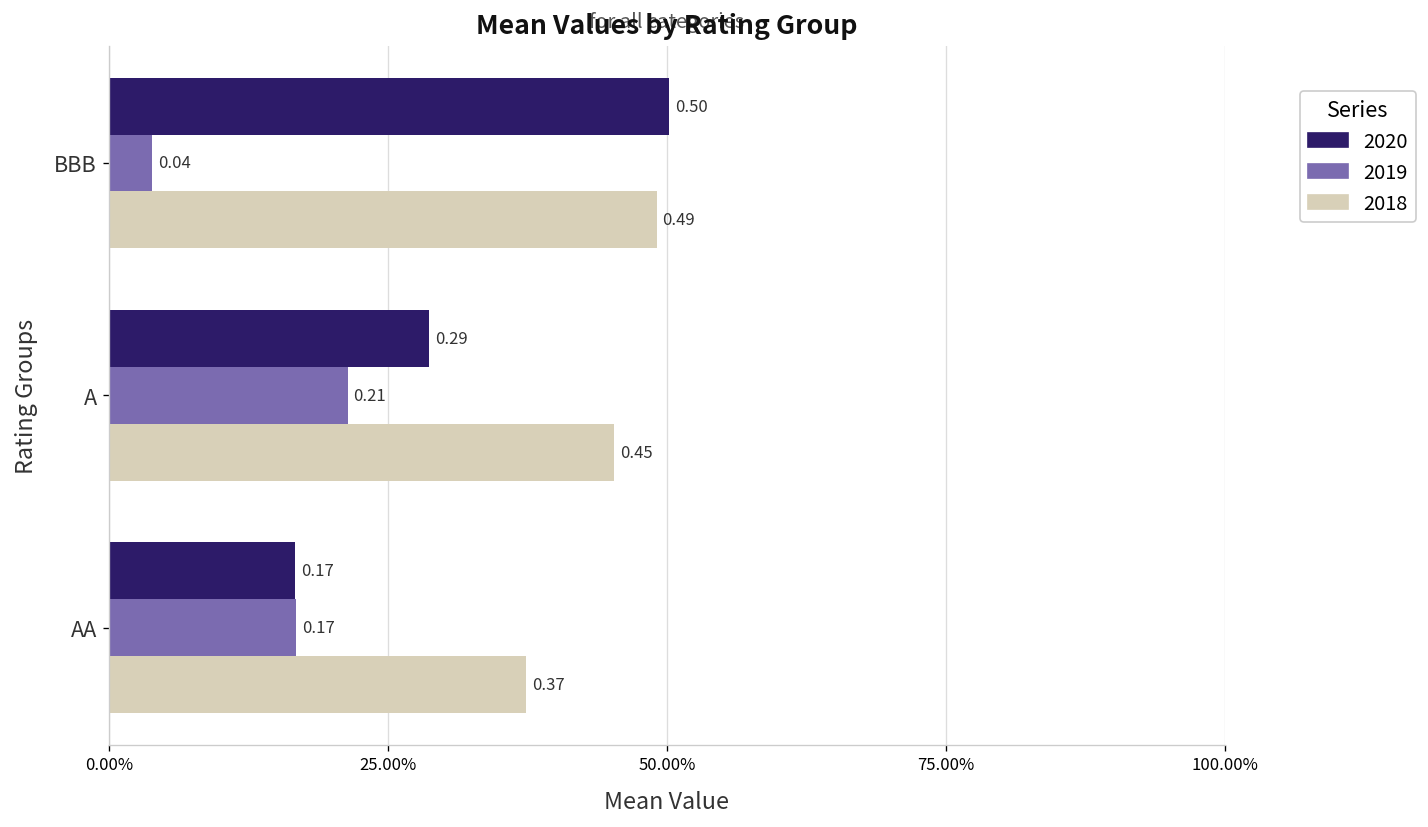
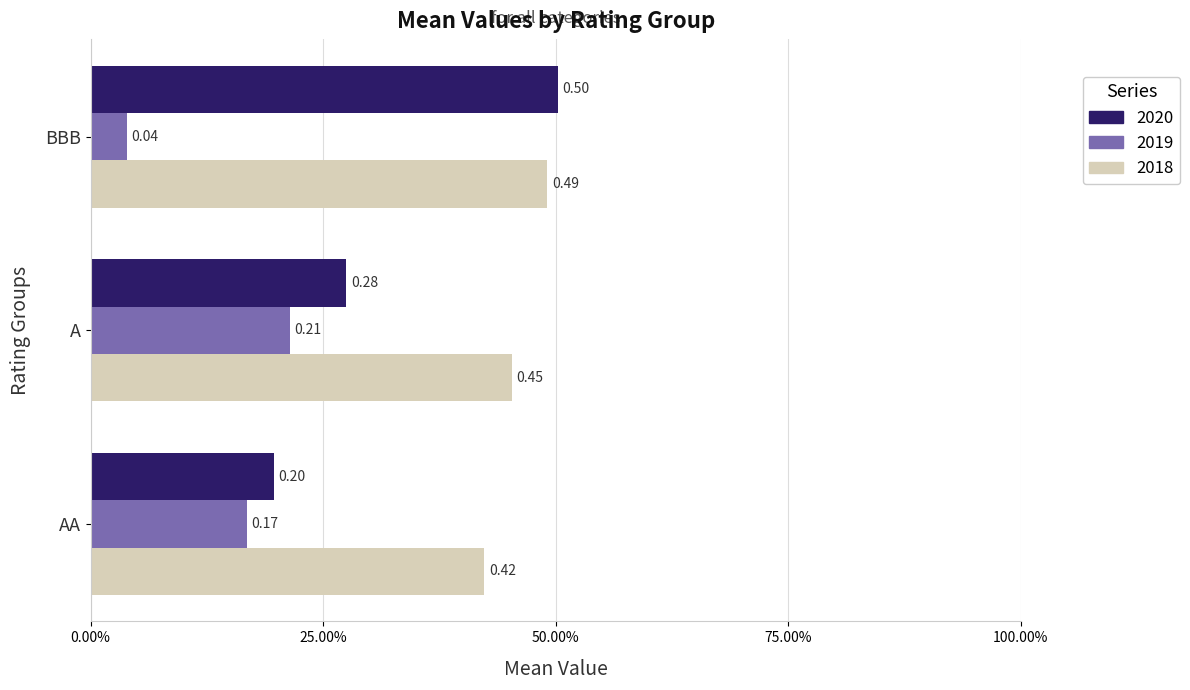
  {
    "2020": {
      "BBB": 0.50,
-     "A": 0.29,
-     "AA": 0.17
+     "A": 0.28,
+     "AA": 0.20
    },
    "2019": {
      "BBB": 0.04,
      "A": 0.21,
      "AA": 0.17
    },
    "2018": {
      "BBB": 0.49,
      "A": 0.45,
-     "AA": 0.37
+     "AA": 0.42
    }
  }
